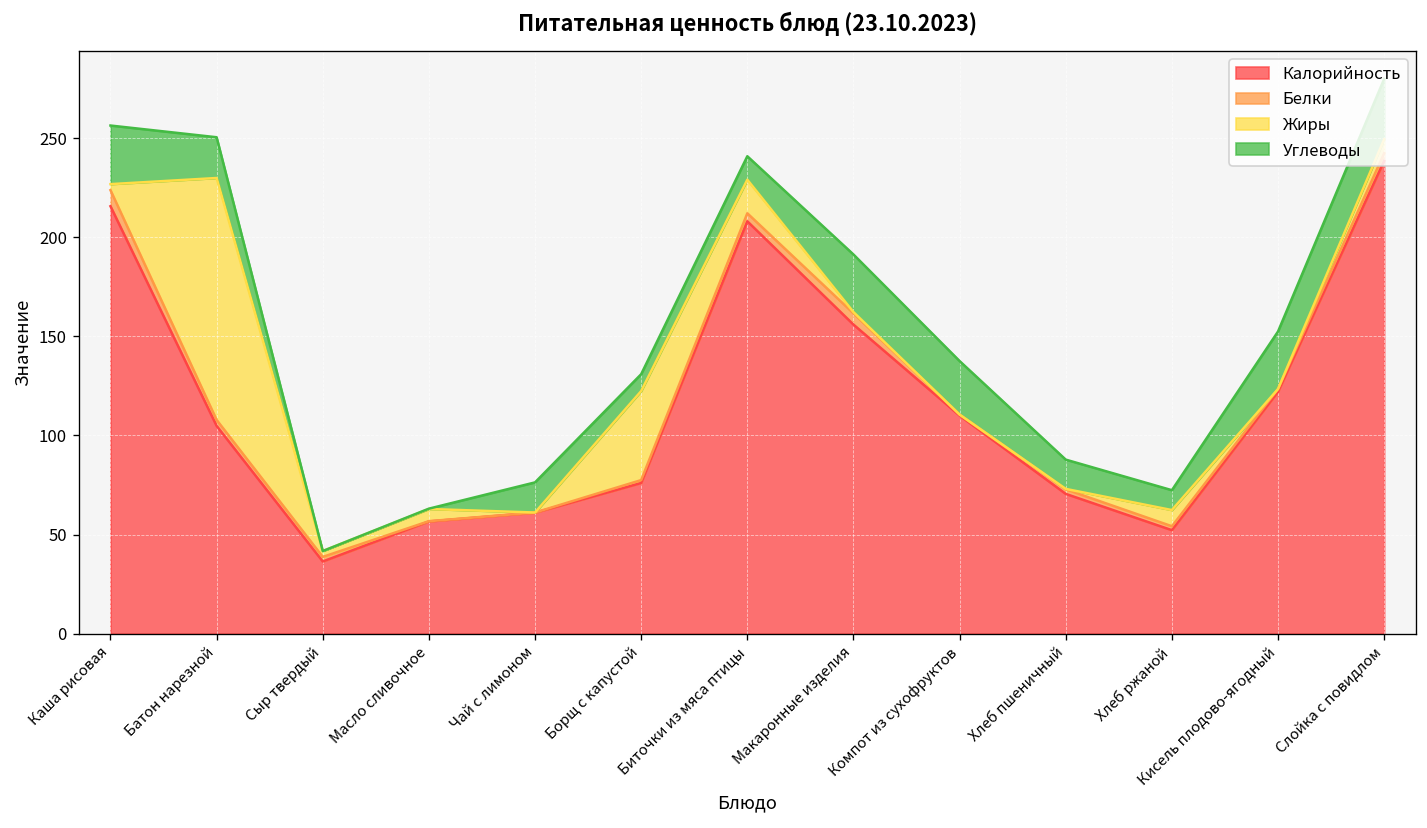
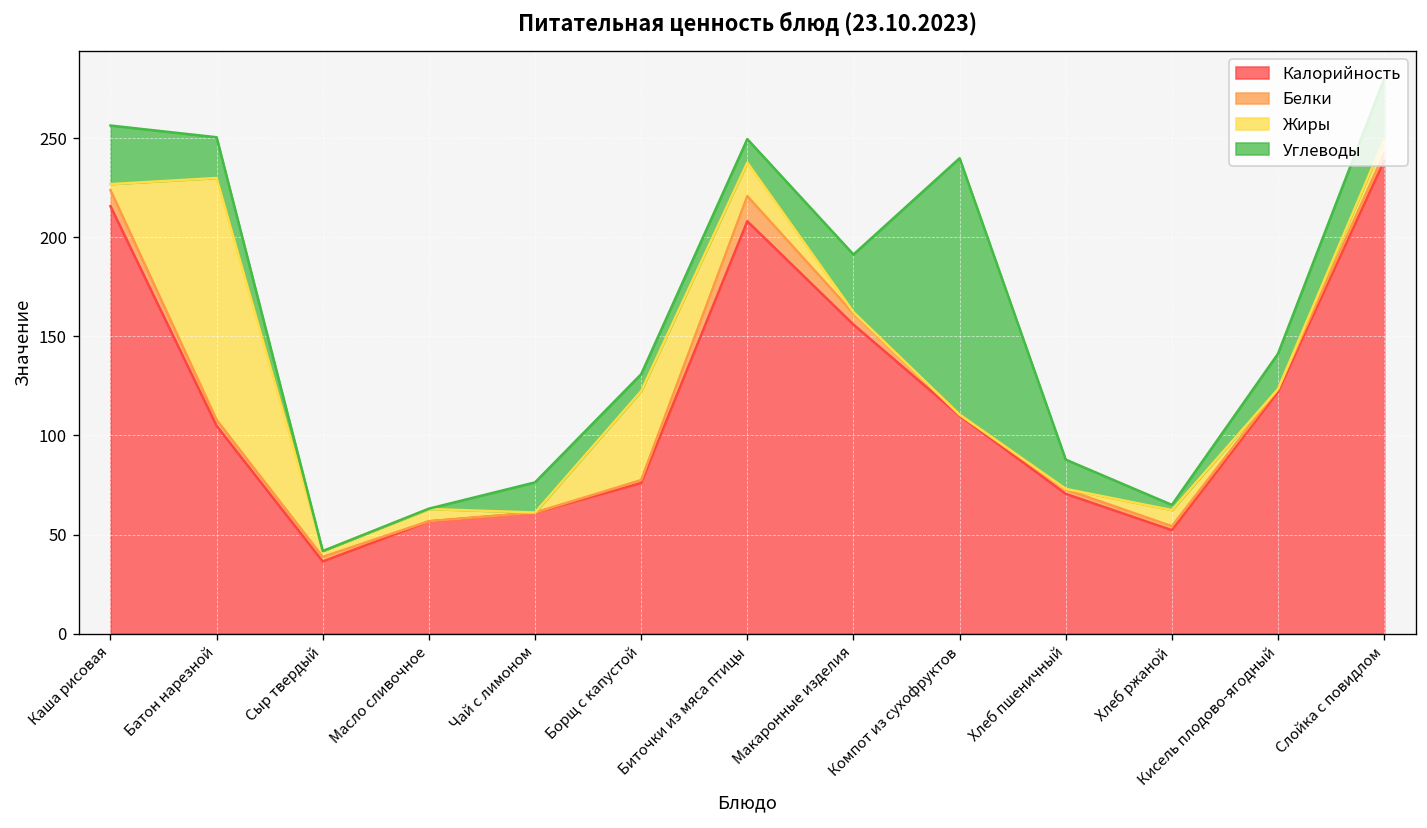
  {
    "Калорийность": {
      "Каша рисовая": 216,
      "Батон нарезной": 105,
      "Сыр твердый": 36,
      "Биточки из мяса птицы": 208,
      "Макаронные изделия": 156,
      "Хлеб пшеничный": 71,
      "Хлеб ржаной": 52
    },
    "Белки": {
      "Каша рисовая": 8,
      "Батон нарезной": 3,
      "Сыр твердый": 2,
-     "Биточки из мяса птицы": 4,
+     "Биточки из мяса птицы": 13,
      "Хлеб ржаной": 2
    },
    "Жиры": {
      "Каша рисовая": 3,
      "Батон нарезной": 122,
      "Борщ с капустой": 45,
      "Биточки из мяса птицы": 17,
      "Хлеб ржаной": 8
    },
    "Углеводы": {
      "Каша рисовая": 30,
      "Батон нарезной": 21,
      "Чай с лимоном": 15,
      "Борщ с капустой": 9,
      "Биточки из мяса птицы": 12,
      "Макаронные изделия": 29,
-     "Компот из сухофруктов": 27,
+     "Компот из сухофруктов": 129,
      "Хлеб пшеничный": 15,
-     "Хлеб ржаной": 10,
-     "Кисель плодово-ягодный": 29
+     "Хлеб ржаной": 3,
+     "Кисель плодово-ягодный": 18
    }
  }
